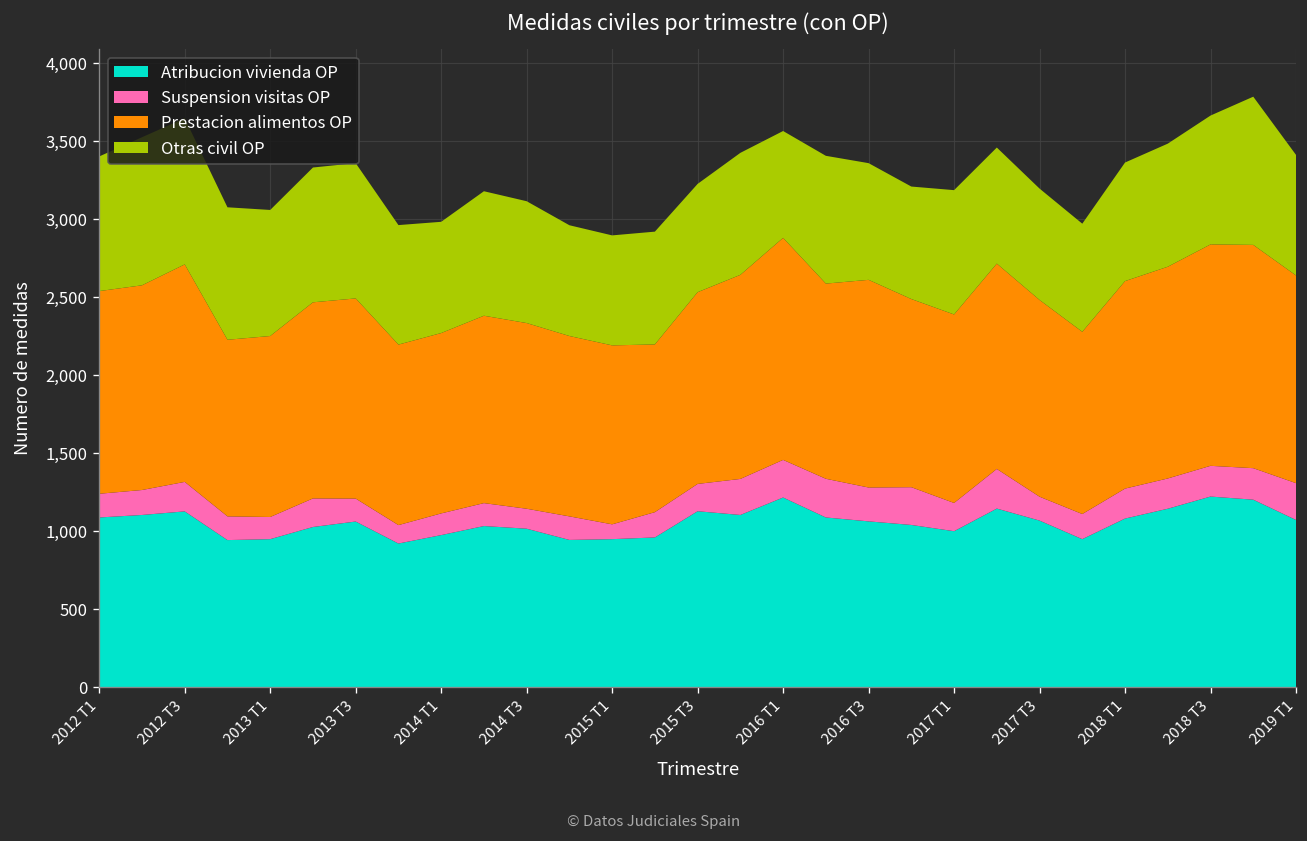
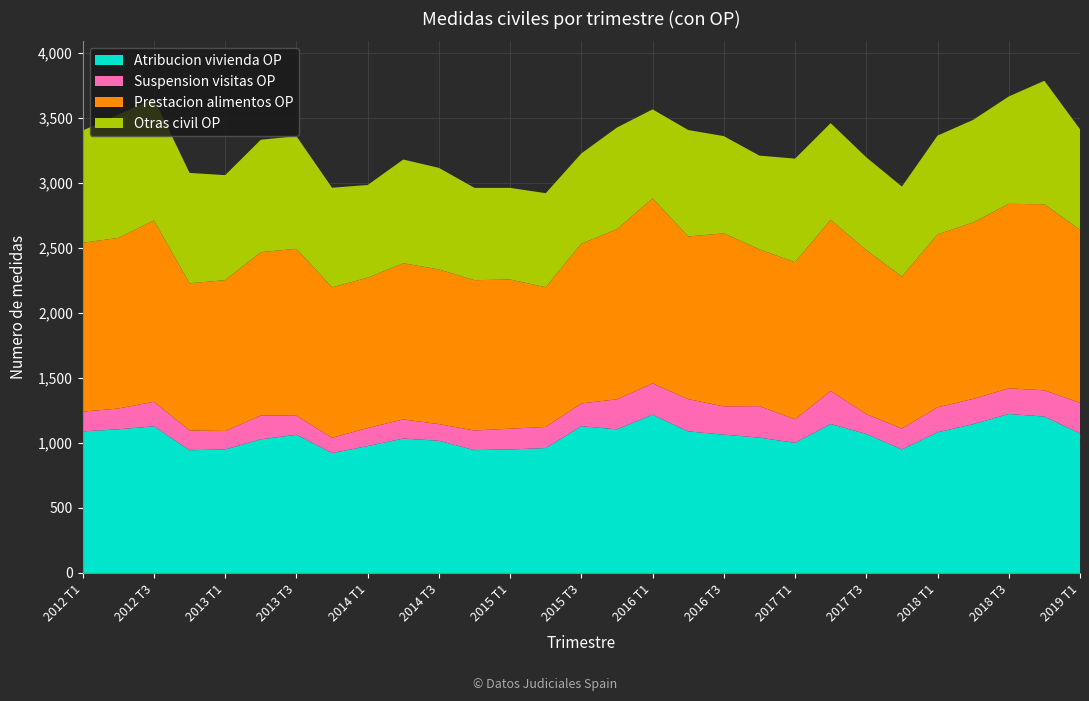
  {
    "Suspension visitas OP": {
-     "2015 T1": 100
+     "2015 T1": 160
    },
    "Otras civil OP": {
      "2012 T1": 860,
      "2013 T1": 810,
      "2014 T1": 710,
      "2014 T3": 780,
      "2015 T1": 710,
      "2015 T3": 690,
      "2016 T1": 690,
      "2016 T3": 750,
      "2017 T1": 800,
      "2017 T3": 710,
      "2018 T1": 760,
      "2018 T3": 830,
      "2019 T1": 770
    }
  }
